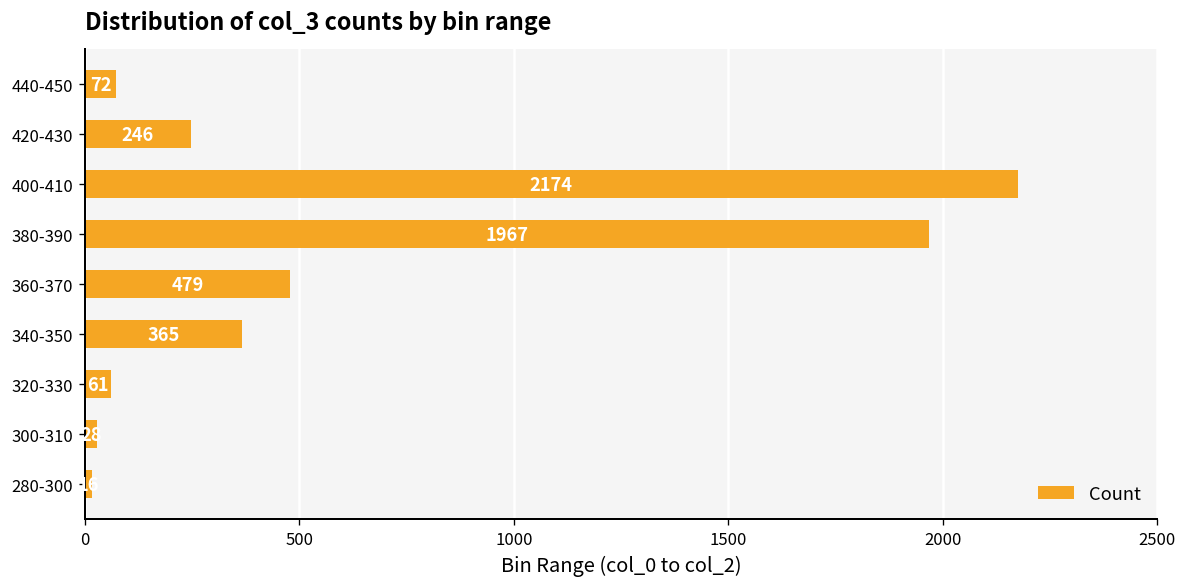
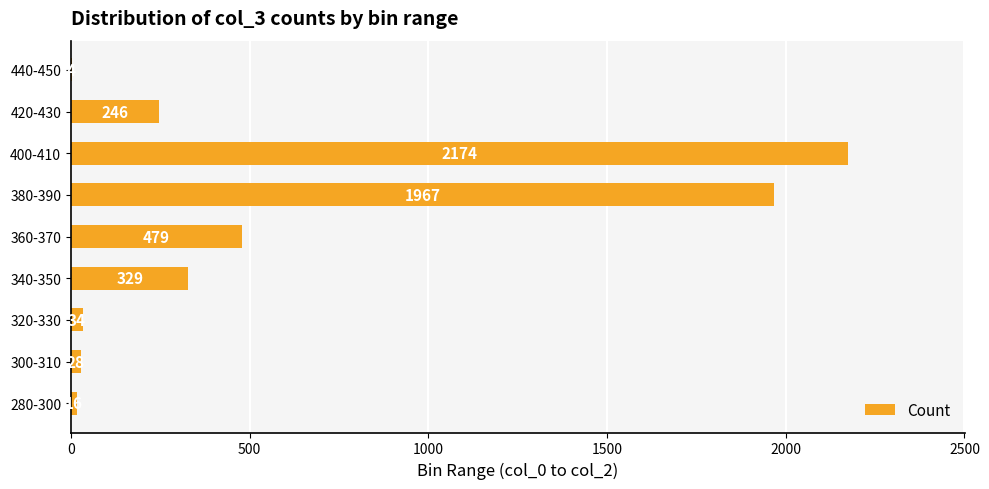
  {
-   "440-450": 70,
+   "440-450": 0,
    "420-430": 246,
    "400-410": 2174,
    "380-390": 1967,
    "360-370": 479,
-   "340-350": 365,
-   "320-330": 61
+   "340-350": 329,
+   "320-330": 34
  }
